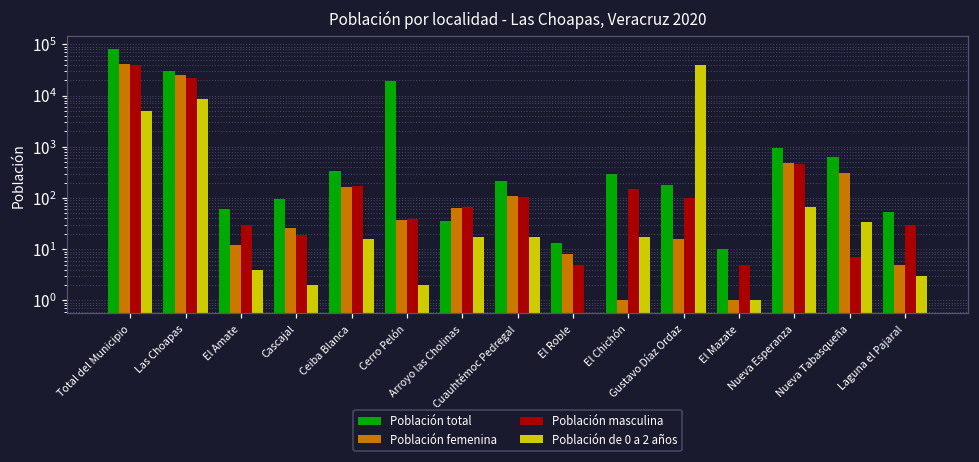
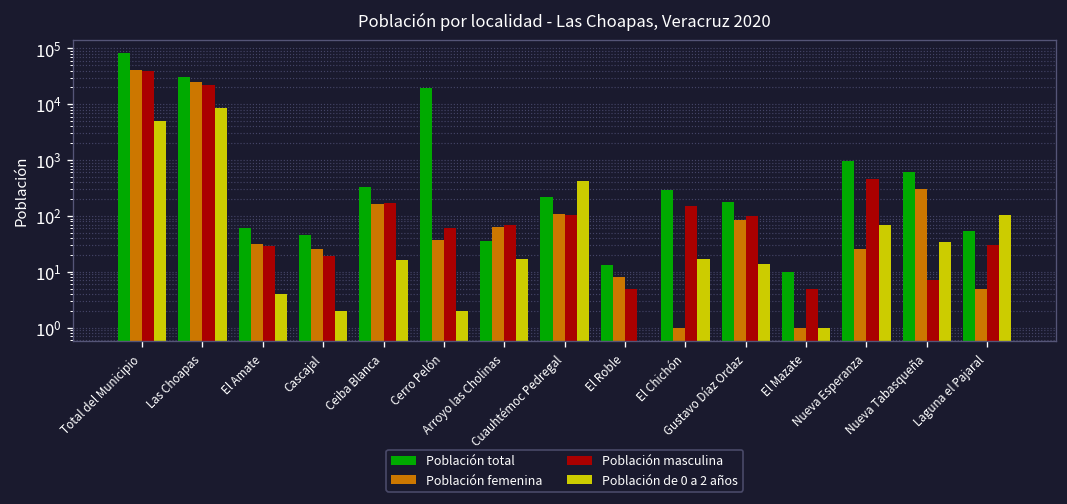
  {
    "Población total": {
      "Total del Municipio": 80000,
      "Las Choapas": 30000,
      "El Amate": 60,
-     "Cascajal": 90,
+     "Cascajal": 50,
      "Ceiba Blanca": 300,
      "Cerro Pelón": 19000,
      "Arroyo las Cholinas": 40,
      "Cuauhtémoc Pedregal": 200,
      "El Roble": 13,
      "El Chichón": 300,
      "Gustavo Díaz Ordaz": 180,
      "El Mazate": 10,
      "Nueva Esperanza": 1000,
      "Nueva Tabasqueña": 600,
      "Laguna el Pajaral": 50
    },
    "Población femenina": {
      "Total del Municipio": 40000,
      "Las Choapas": 20000,
-     "El Amate": 12,
+     "El Amate": 30,
      "Cascajal": 30,
      "Ceiba Blanca": 160,
      "Cerro Pelón": 40,
      "Arroyo las Cholinas": 60,
      "Cuauhtémoc Pedregal": 110,
      "El Roble": 8,
      "El Chichón": 1,
-     "Gustavo Díaz Ordaz": 16,
+     "Gustavo Díaz Ordaz": 80,
      "El Mazate": 1,
-     "Nueva Esperanza": 500,
+     "Nueva Esperanza": 30,
      "Nueva Tabasqueña": 300,
      "Laguna el Pajaral": 5
    },
    "Población masculina": {
      "Total del Municipio": 40000,
      "Las Choapas": 20000,
      "El Amate": 30,
      "Cascajal": 19,
      "Ceiba Blanca": 170,
-     "Cerro Pelón": 40,
+     "Cerro Pelón": 60,
      "Arroyo las Cholinas": 70,
      "Cuauhtémoc Pedregal": 110,
      "El Roble": 5,
      "El Chichón": 150,
      "Gustavo Díaz Ordaz": 100,
      "El Mazate": 5,
      "Nueva Esperanza": 500,
      "Nueva Tabasqueña": 7,
      "Laguna el Pajaral": 30
    },
    "Población de 0 a 2 años": {
      "Total del Municipio": 5000,
      "Las Choapas": 9000,
      "El Amate": 4,
      "Cascajal": 2,
      "Ceiba Blanca": 16,
      "Cerro Pelón": 2,
      "Arroyo las Cholinas": 17,
-     "Cuauhtémoc Pedregal": 17,
+     "Cuauhtémoc Pedregal": 400,
      "El Chichón": 17,
-     "Gustavo Díaz Ordaz": 40000,
+     "Gustavo Díaz Ordaz": 14,
      "El Mazate": 1,
      "Nueva Esperanza": 70,
      "Nueva Tabasqueña": 30,
-     "Laguna el Pajaral": 3
+     "Laguna el Pajaral": 110
    }
  }
